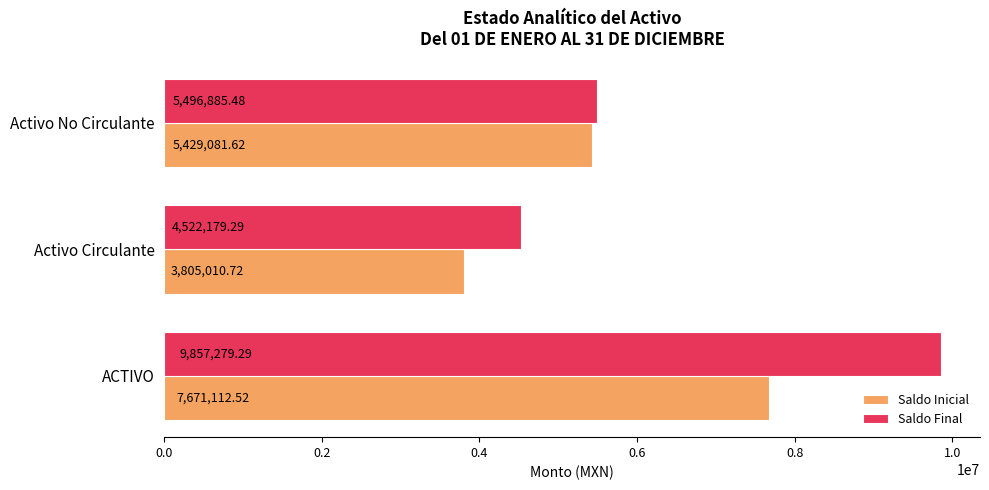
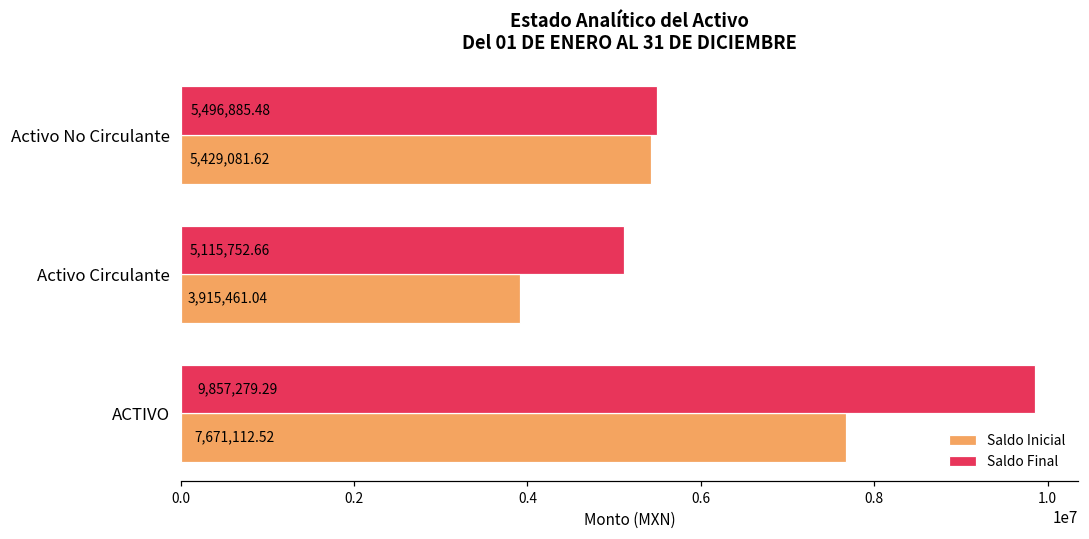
  {
    "Saldo Inicial": {
      "Activo No Circulante": "5,429,081.62",
-     "Activo Circulante": "3,805,010.72",
+     "Activo Circulante": "3,915,461.04",
      "ACTIVO": "7,671,112.52"
    },
    "Saldo Final": {
      "Activo No Circulante": "5,496,885.48",
-     "Activo Circulante": "4,522,179.29",
+     "Activo Circulante": "5,115,752.66",
      "ACTIVO": "9,857,279.29"
    }
  }
